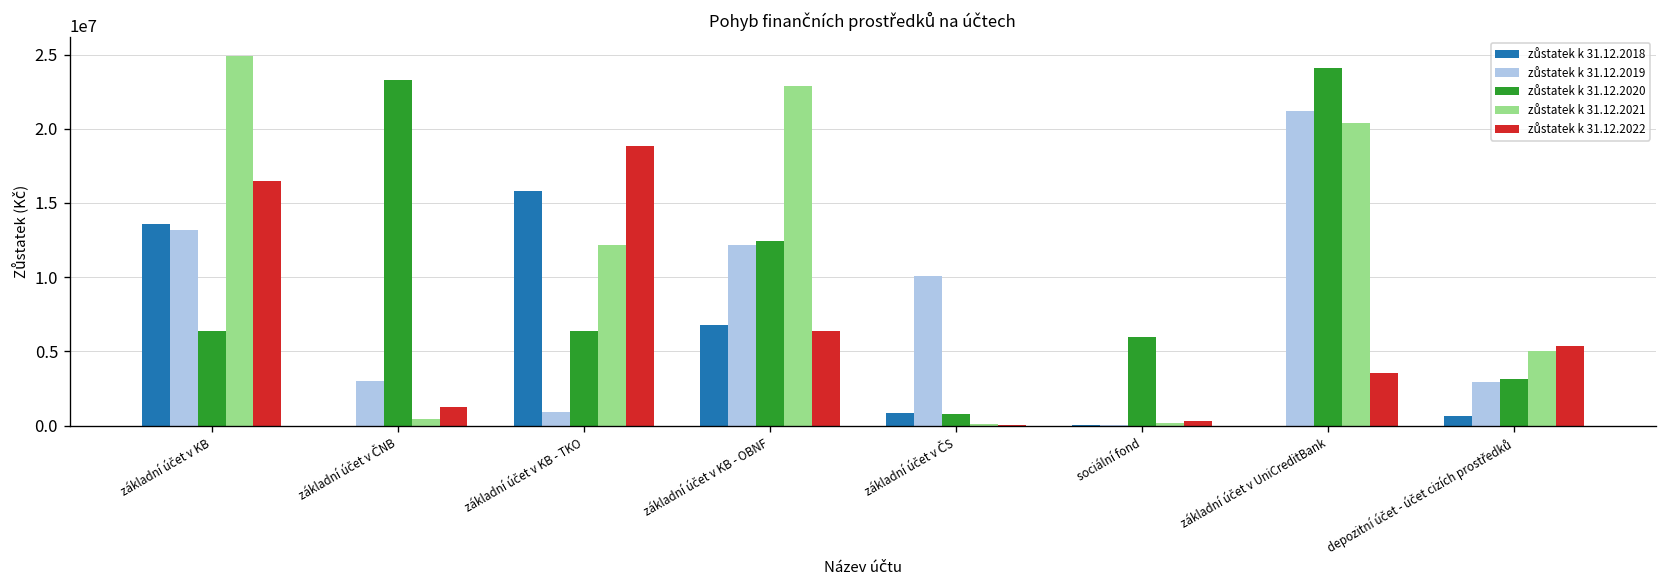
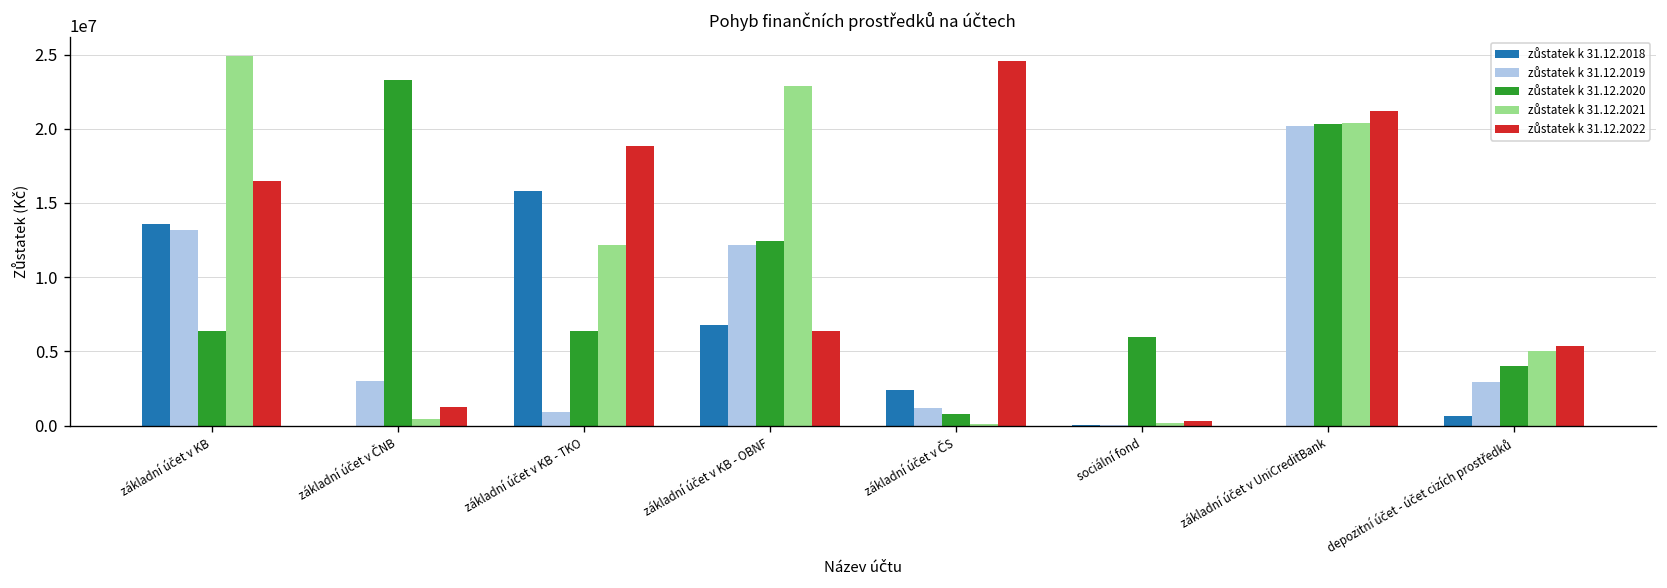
  {
    "zůstatek k 31.12.2018": {
      "základní účet v KB": 13600000,
      "základní účet v KB - TKO": 15800000,
      "základní účet v KB - OBNF": 6800000,
-     "základní účet v ČS": 900000,
+     "základní účet v ČS": 2400000,
      "základní účet v UniCreditBank": 0,
      "depozitní účet - účet cizích prostředků": 600000
    },
    "zůstatek k 31.12.2019": {
      "základní účet v KB": 13200000,
      "základní účet v ČNB": 3000000,
      "základní účet v KB - TKO": 900000,
      "základní účet v KB - OBNF": 12200000,
-     "základní účet v ČS": 10100000,
-     "základní účet v UniCreditBank": 21200000,
+     "základní účet v ČS": 1200000,
+     "základní účet v UniCreditBank": 20200000,
      "depozitní účet - účet cizích prostředků": 2900000
    },
    "zůstatek k 31.12.2020": {
      "základní účet v KB": 6400000,
      "základní účet v ČNB": 23300000,
      "základní účet v KB - TKO": 6400000,
      "základní účet v KB - OBNF": 12400000,
      "základní účet v ČS": 800000,
      "sociální fond": 6000000,
-     "základní účet v UniCreditBank": 24100000,
-     "depozitní účet - účet cizích prostředků": 3100000
+     "základní účet v UniCreditBank": 20300000,
+     "depozitní účet - účet cizích prostředků": 4000000
    },
    "zůstatek k 31.12.2021": {
      "základní účet v KB": 24900000,
      "základní účet v ČNB": 400000,
      "základní účet v KB - TKO": 12100000,
      "základní účet v KB - OBNF": 22900000,
      "základní účet v UniCreditBank": 20400000,
      "depozitní účet - účet cizích prostředků": 5100000
    },
    "zůstatek k 31.12.2022": {
      "základní účet v KB": 16500000,
      "základní účet v ČNB": 1300000,
      "základní účet v KB - TKO": 18800000,
      "základní účet v KB - OBNF": 6400000,
-     "základní účet v ČS": 0,
+     "základní účet v ČS": 24600000,
      "sociální fond": 300000,
-     "základní účet v UniCreditBank": 3600000,
+     "základní účet v UniCreditBank": 21200000,
      "depozitní účet - účet cizích prostředků": 5400000
    }
  }
